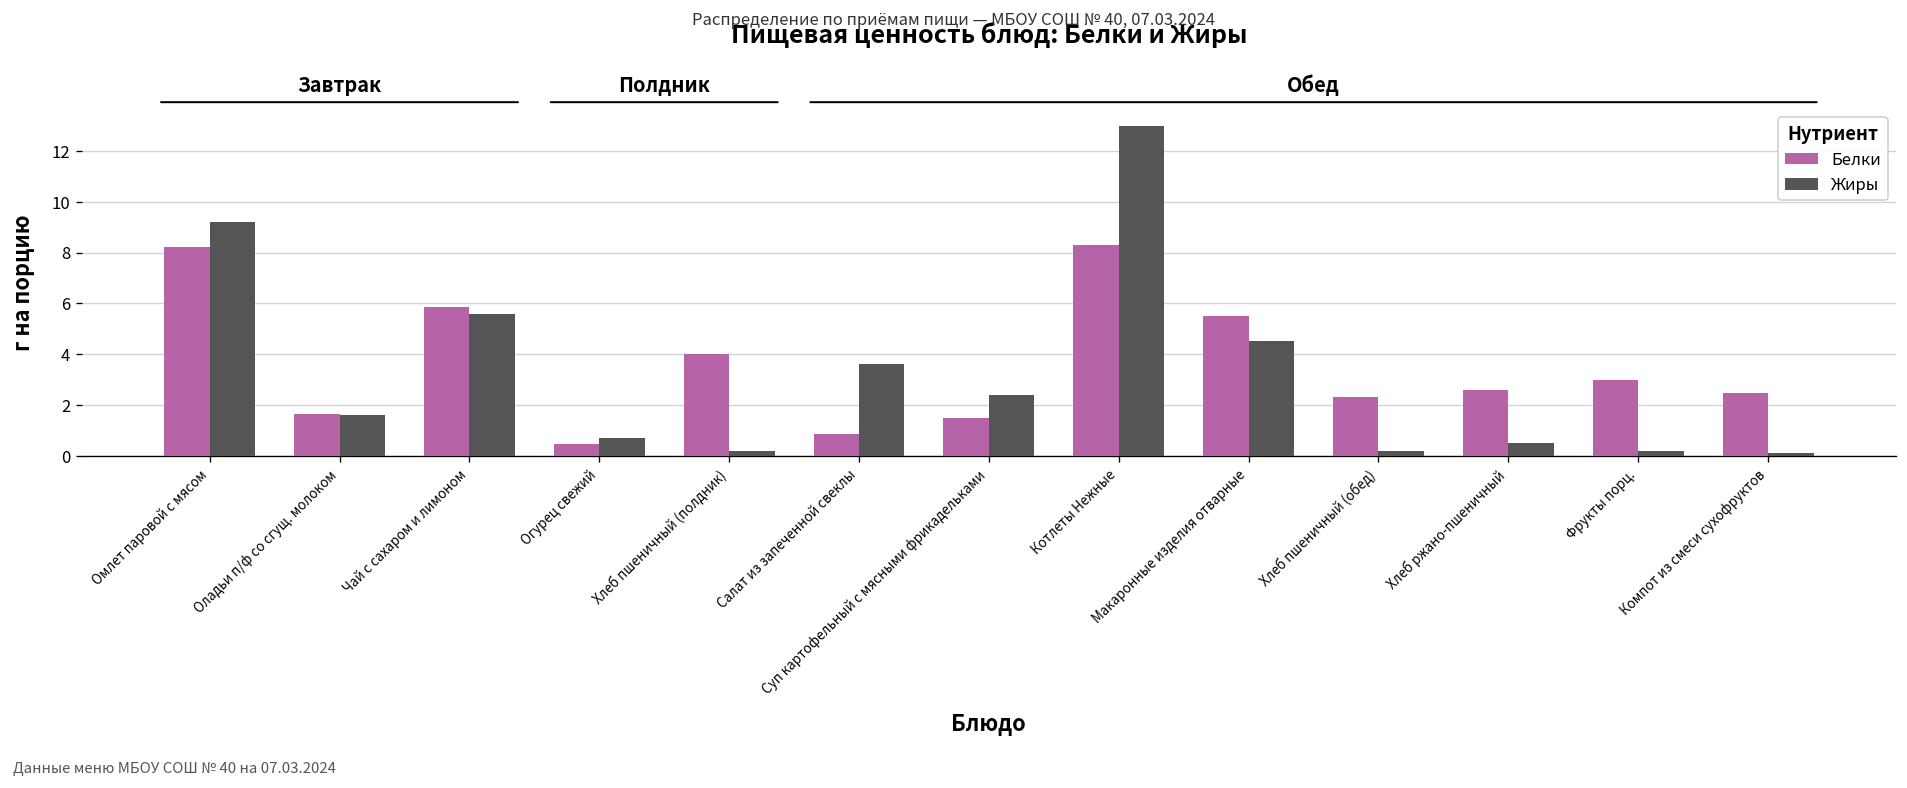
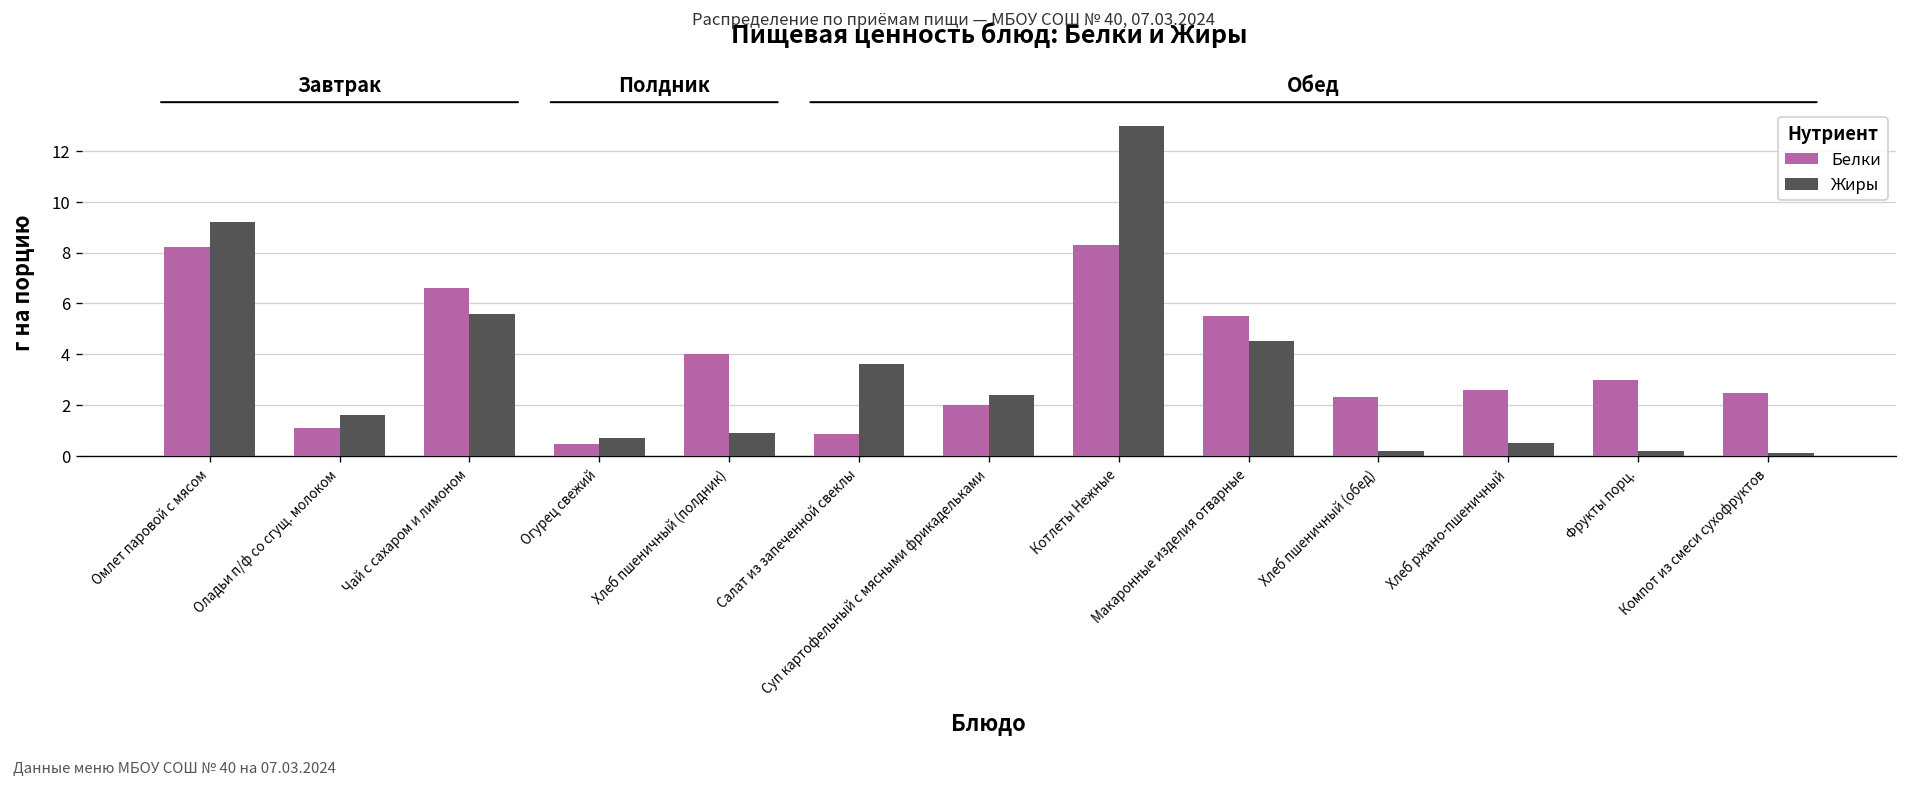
  {
    "Белки": {
      "Омлет паровой с мясом": 8.2,
-     "Оладьи п/ф со сгущ. молоком": 1.7,
-     "Чай с сахаром и лимоном": 5.9,
+     "Оладьи п/ф со сгущ. молоком": 1.1,
+     "Чай с сахаром и лимоном": 6.6,
      "Огурец свежий": 0.5,
      "Хлеб пшеничный (полдник)": 4.0,
      "Салат из запеченной свеклы": 0.8,
-     "Суп картофельный с мясными фрикадельками": 1.5,
+     "Суп картофельный с мясными фрикадельками": 2.0,
      "Котлеты Нежные": 8.3,
      "Макаронные изделия отварные": 5.5,
      "Хлеб пшеничный (обед)": 2.3,
      "Хлеб ржано-пшеничный": 2.6,
      "Фрукты порц.": 3.0,
      "Компот из смеси сухофруктов": 2.5
    },
    "Жиры": {
      "Омлет паровой с мясом": 9.2,
      "Оладьи п/ф со сгущ. молоком": 1.6,
      "Чай с сахаром и лимоном": 5.6,
      "Огурец свежий": 0.7,
-     "Хлеб пшеничный (полдник)": 0.2,
+     "Хлеб пшеничный (полдник)": 0.9,
      "Салат из запеченной свеклы": 3.6,
      "Суп картофельный с мясными фрикадельками": 2.4,
      "Котлеты Нежные": 13.0,
      "Макаронные изделия отварные": 4.5,
      "Хлеб пшеничный (обед)": 0.2,
      "Хлеб ржано-пшеничный": 0.5,
      "Фрукты порц.": 0.2
    }
  }
